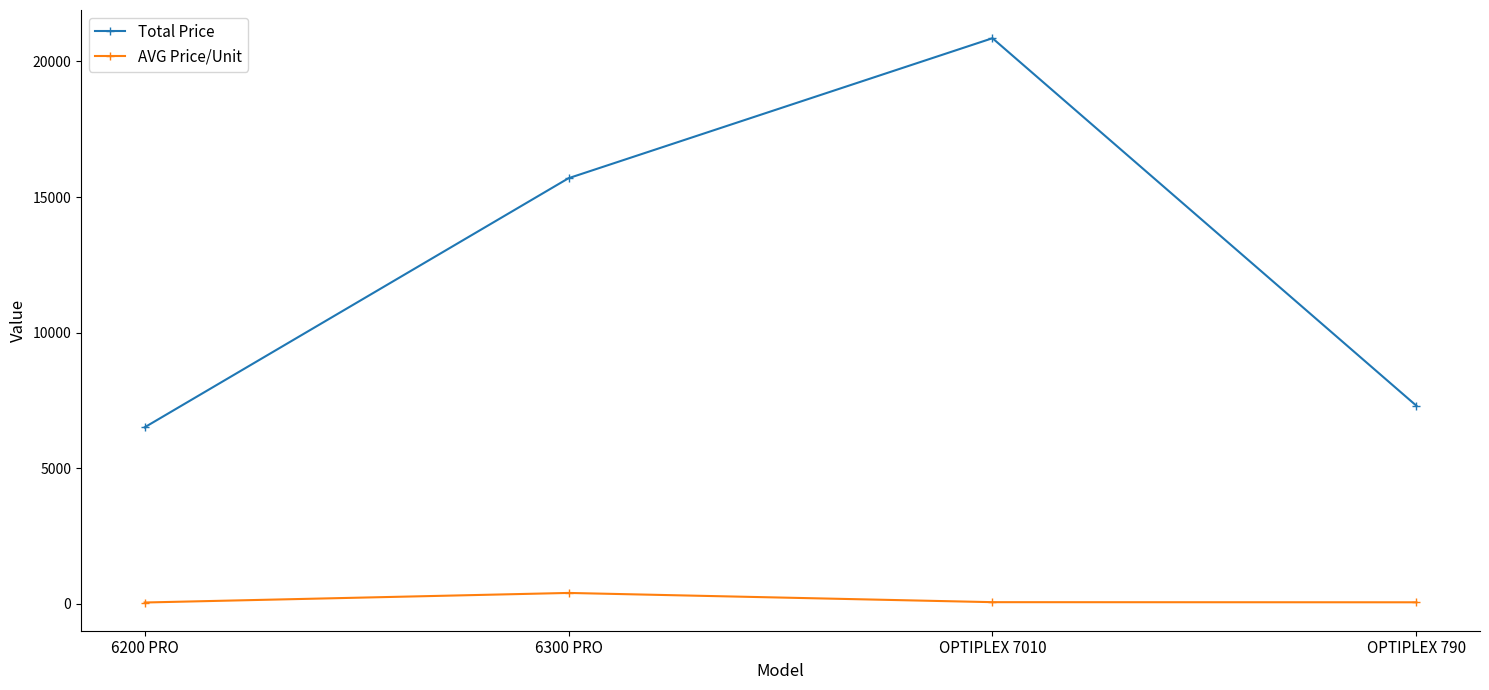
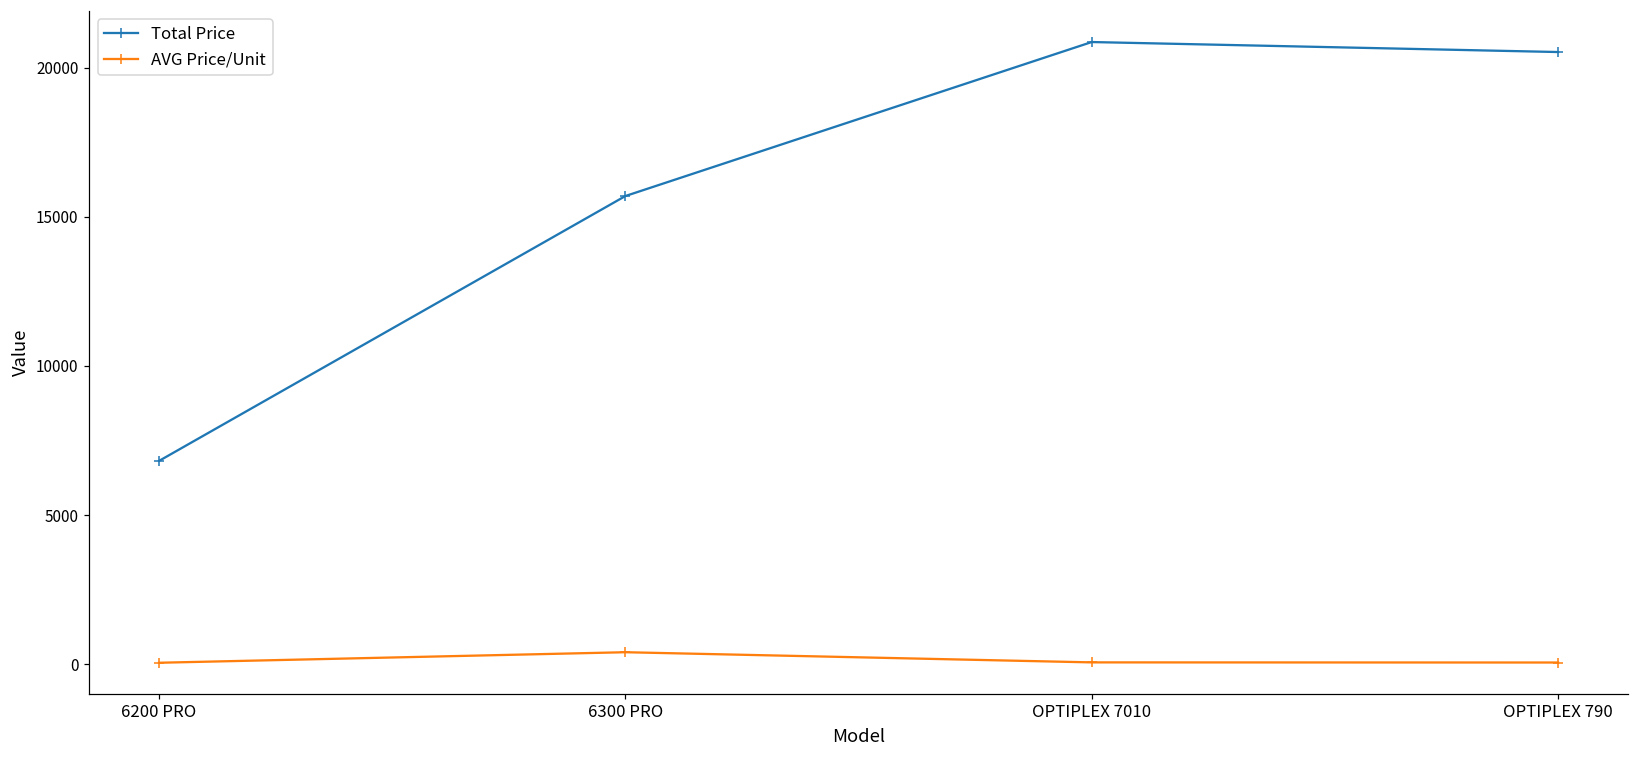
  {
    "Total Price": {
-     "6200 PRO": 6500,
+     "6200 PRO": 6800,
      "6300 PRO": 15700,
      "OPTIPLEX 7010": 20900,
-     "OPTIPLEX 790": 7300
+     "OPTIPLEX 790": 20500
    },
    "AVG Price/Unit": {
      "6200 PRO": 100,
      "6300 PRO": 400,
      "OPTIPLEX 7010": 100,
      "OPTIPLEX 790": 100
    }
  }
